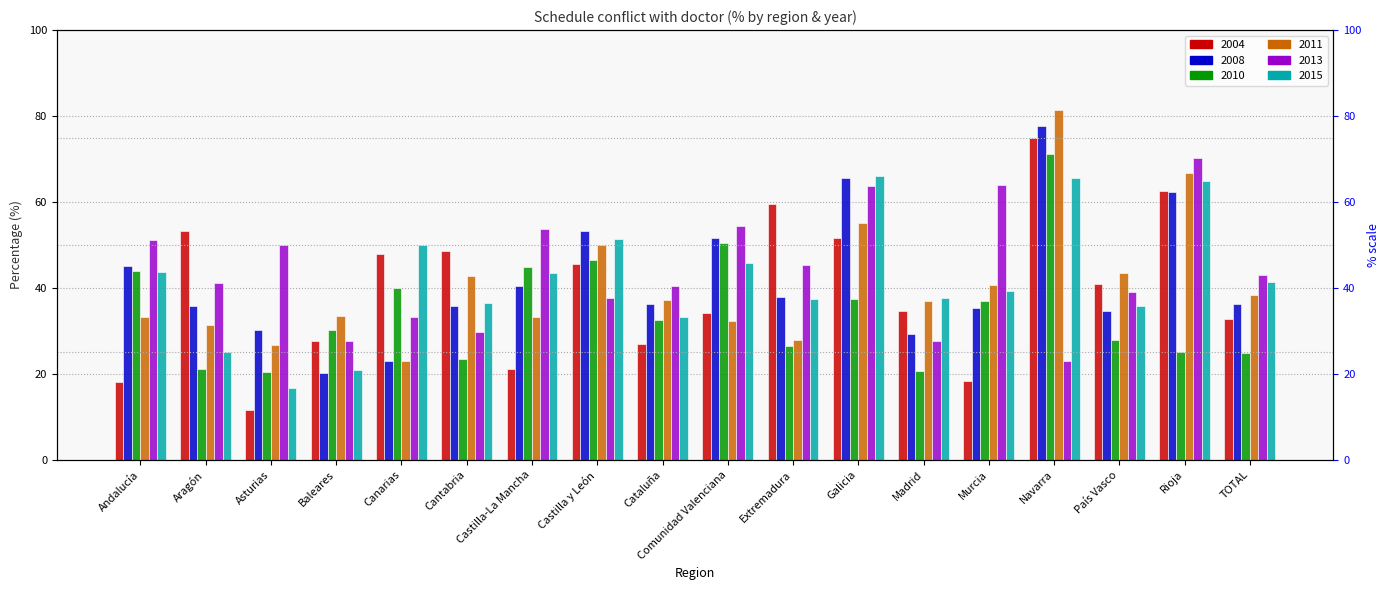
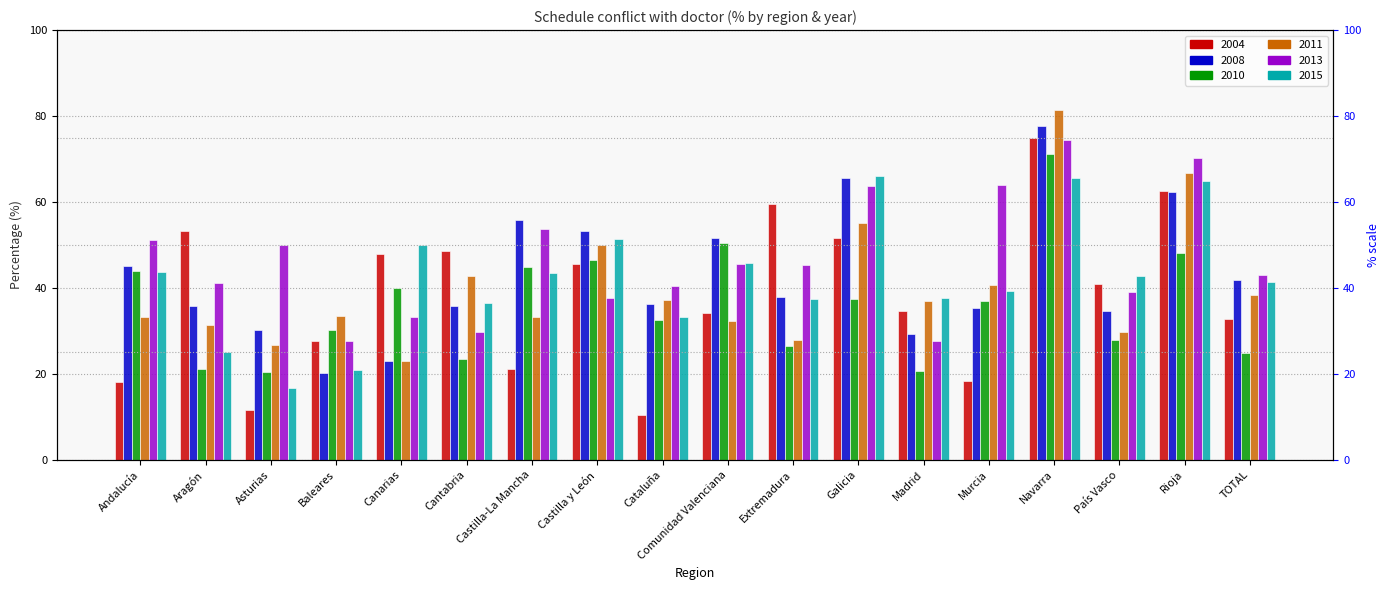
  {
    "2004": {
      "Andalucía": 18,
      "Aragón": 53,
      "Asturias": 12,
      "Baleares": 28,
      "Canarias": 48,
      "Cantabria": 49,
      "Castilla-La Mancha": 21,
      "Castilla y León": 46,
-     "Cataluña": 27,
+     "Cataluña": 10,
      "Comunidad Valenciana": 34,
      "Extremadura": 60,
      "Galicia": 52,
      "Madrid": 35,
      "Murcia": 18,
      "Navarra": 75,
      "País Vasco": 41,
      "Rioja": 63,
      "TOTAL": 33
    },
    "2008": {
      "Andalucía": 45,
      "Aragón": 36,
      "Asturias": 30,
      "Baleares": 20,
      "Canarias": 23,
      "Cantabria": 36,
-     "Castilla-La Mancha": 41,
+     "Castilla-La Mancha": 56,
      "Castilla y León": 53,
      "Cataluña": 36,
      "Comunidad Valenciana": 52,
      "Extremadura": 38,
      "Galicia": 66,
      "Madrid": 29,
      "Murcia": 35,
      "Navarra": 78,
      "País Vasco": 35,
      "Rioja": 62,
-     "TOTAL": 36
+     "TOTAL": 42
    },
    "2010": {
      "Andalucía": 44,
      "Aragón": 21,
      "Asturias": 21,
      "Baleares": 30,
      "Canarias": 40,
      "Cantabria": 23,
      "Castilla-La Mancha": 45,
      "Castilla y León": 47,
      "Cataluña": 32,
      "Comunidad Valenciana": 50,
      "Extremadura": 27,
      "Galicia": 38,
      "Madrid": 21,
      "Murcia": 37,
      "Navarra": 71,
      "País Vasco": 28,
-     "Rioja": 25,
+     "Rioja": 48,
      "TOTAL": 25
    },
    "2011": {
      "Andalucía": 33,
      "Aragón": 31,
      "Asturias": 27,
      "Baleares": 33,
      "Canarias": 23,
      "Cantabria": 43,
      "Castilla-La Mancha": 33,
      "Castilla y León": 50,
      "Cataluña": 37,
      "Comunidad Valenciana": 32,
      "Extremadura": 28,
      "Galicia": 55,
      "Madrid": 37,
      "Murcia": 41,
      "Navarra": 81,
-     "País Vasco": 43,
+     "País Vasco": 30,
      "Rioja": 67,
      "TOTAL": 38
    },
    "2013": {
      "Andalucía": 51,
      "Aragón": 41,
      "Asturias": 50,
      "Baleares": 28,
      "Canarias": 33,
      "Cantabria": 30,
      "Castilla-La Mancha": 54,
      "Castilla y León": 38,
      "Cataluña": 41,
-     "Comunidad Valenciana": 54,
+     "Comunidad Valenciana": 46,
      "Extremadura": 45,
      "Galicia": 64,
      "Madrid": 28,
      "Murcia": 64,
-     "Navarra": 23,
+     "Navarra": 74,
      "País Vasco": 39,
      "Rioja": 70,
      "TOTAL": 43
    },
    "2015": {
      "Andalucía": 44,
      "Aragón": 25,
      "Asturias": 17,
      "Baleares": 21,
      "Canarias": 50,
      "Cantabria": 37,
      "Castilla-La Mancha": 43,
      "Castilla y León": 51,
      "Cataluña": 33,
      "Comunidad Valenciana": 46,
      "Extremadura": 38,
      "Galicia": 66,
      "Madrid": 38,
      "Murcia": 39,
      "Navarra": 66,
-     "País Vasco": 36,
+     "País Vasco": 43,
      "Rioja": 65,
      "TOTAL": 42
    }
  }
